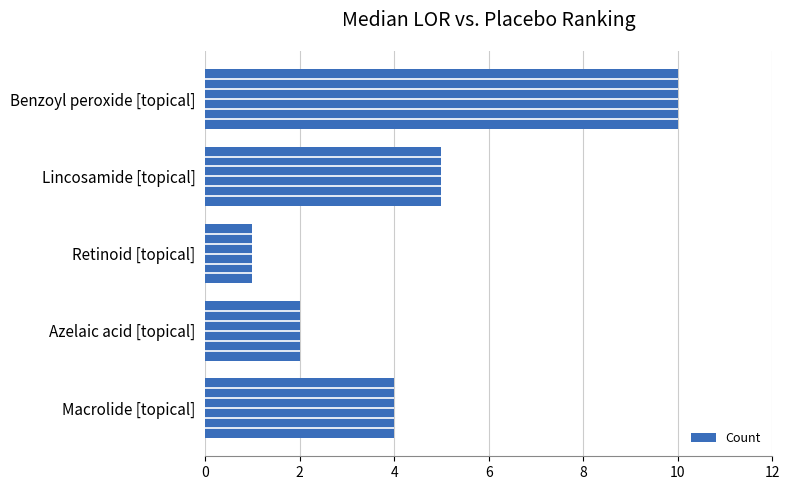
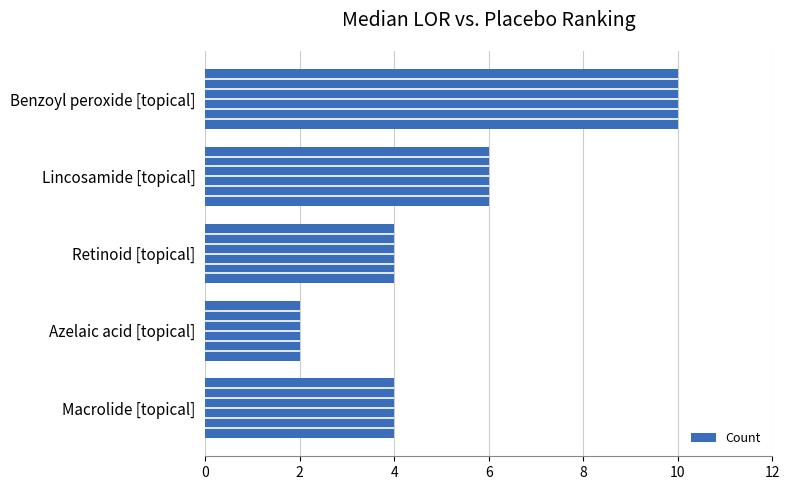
  {
    "Benzoyl peroxide [topical]": 10,
-   "Lincosamide [topical]": 5,
-   "Retinoid [topical]": 1,
+   "Lincosamide [topical]": 6,
+   "Retinoid [topical]": 4,
    "Azelaic acid [topical]": 2,
    "Macrolide [topical]": 4
  }
